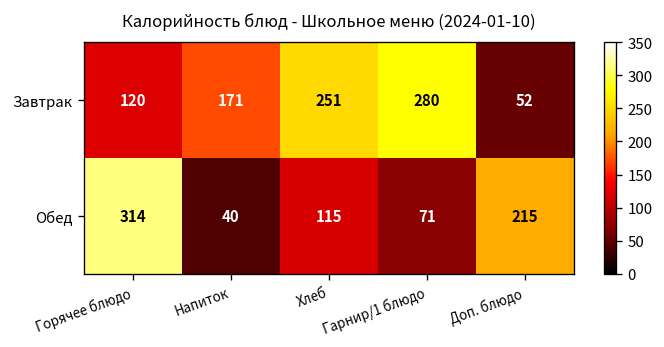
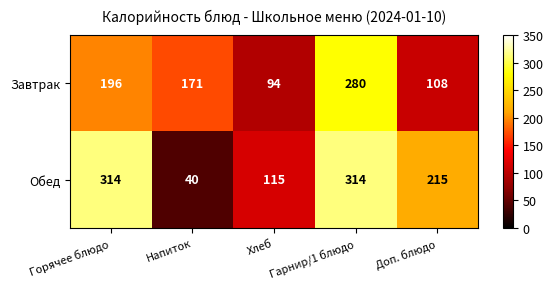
  {
    "Завтрак": {
-     "Горячее блюдо": 120,
+     "Горячее блюдо": 196,
      "Напиток": 171,
-     "Хлеб": 251,
+     "Хлеб": 94,
      "Гарнир/1 блюдо": 280,
-     "Доп. блюдо": 52
+     "Доп. блюдо": 108
    },
    "Обед": {
      "Горячее блюдо": 314,
      "Напиток": 40,
      "Хлеб": 115,
-     "Гарнир/1 блюдо": 71,
+     "Гарнир/1 блюдо": 314,
      "Доп. блюдо": 215
    }
  }
